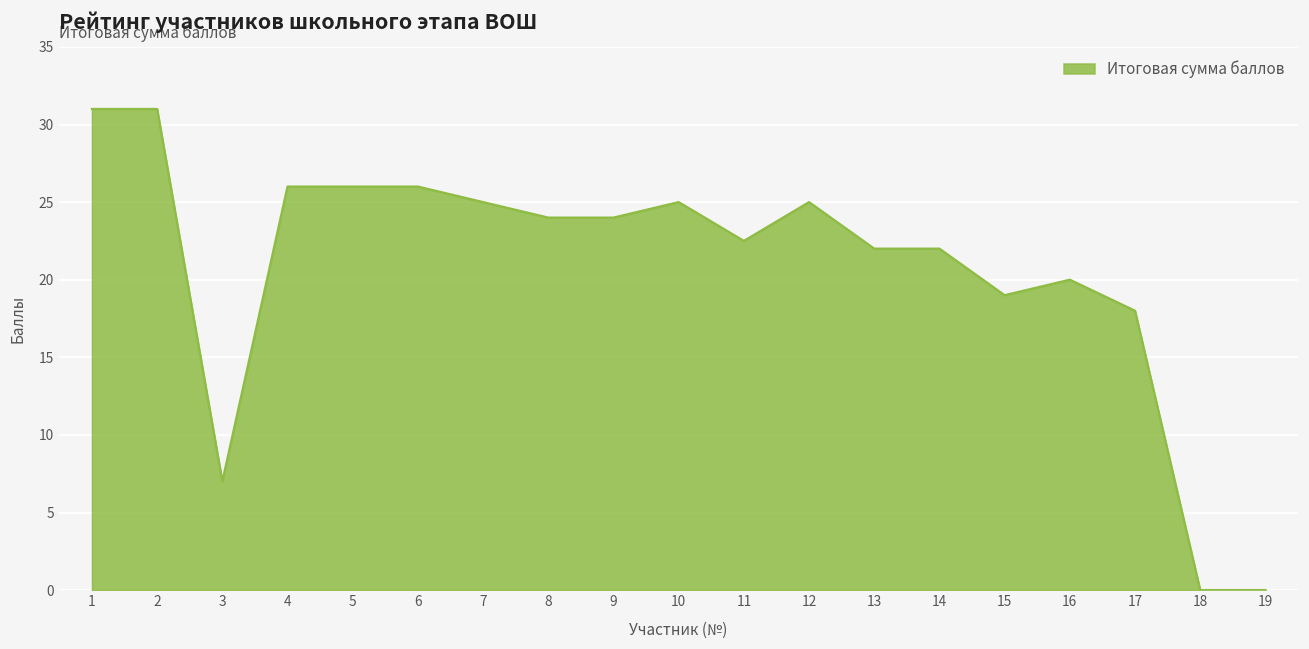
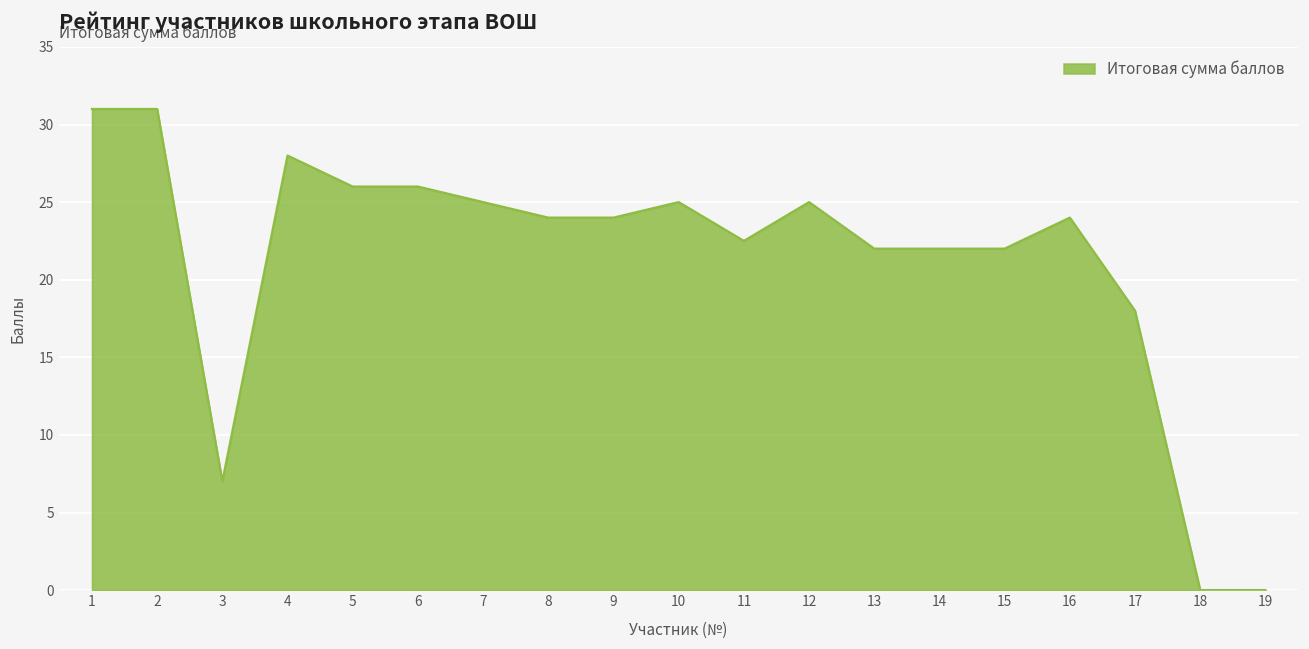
  {
    "1": 31,
    "2": 31,
    "3": 7,
-   "4": 26,
+   "4": 28,
    "5": 26,
    "6": 26,
    "7": 25,
    "8": 24,
    "9": 24,
    "10": 25,
    "11": 22.5,
    "12": 25,
    "13": 22,
    "14": 22,
-   "15": 19,
-   "16": 20,
+   "15": 22,
+   "16": 24,
    "17": 18,
    "18": 0,
    "19": 0
  }
